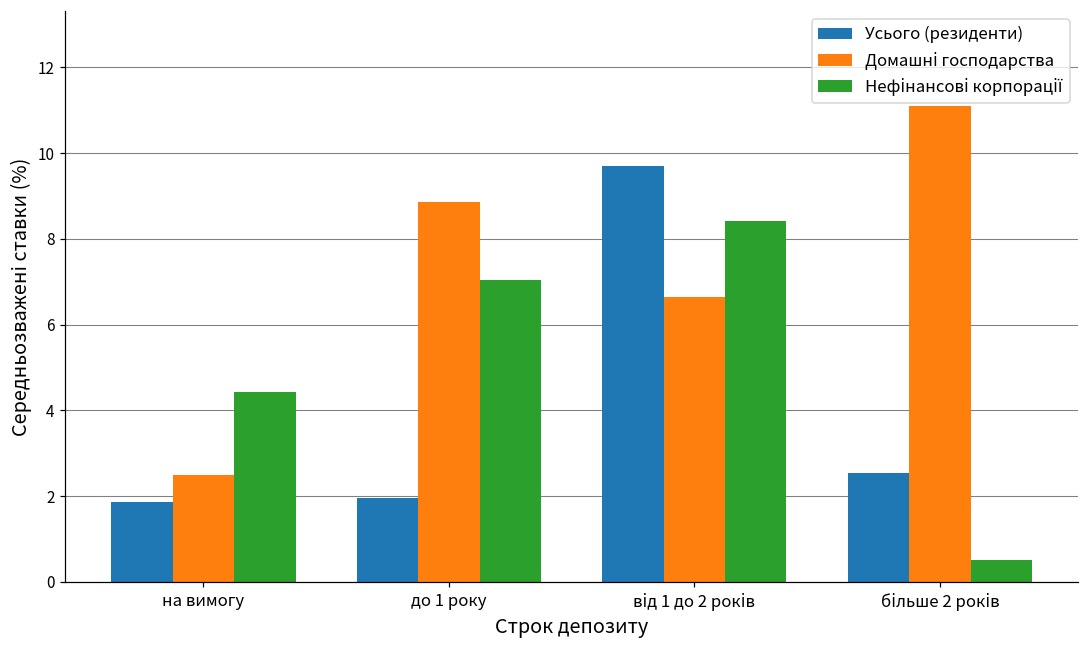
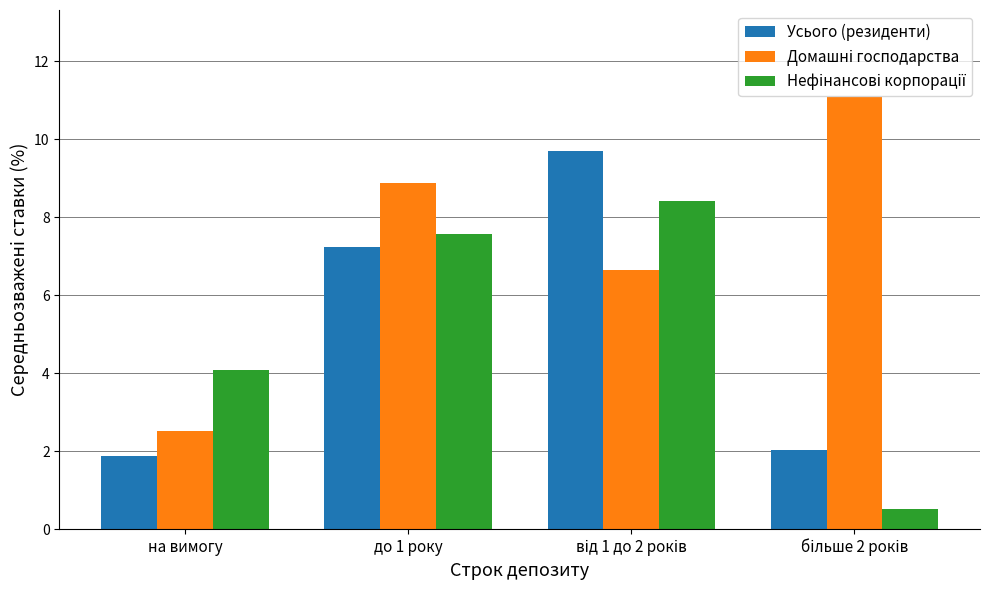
  {
    "Усього (резиденти)": {
      "на вимогу": 1.9,
-     "до 1 року": 2.0,
+     "до 1 року": 7.2,
      "від 1 до 2 років": 9.7,
-     "більше 2 років": 2.5
+     "більше 2 років": 2.0
    },
    "Домашні господарства": {
      "на вимогу": 2.5,
      "до 1 року": 8.9,
      "від 1 до 2 років": 6.7,
      "більше 2 років": 11.1
    },
    "Нефінансові корпорації": {
-     "на вимогу": 4.4,
-     "до 1 року": 7.0,
+     "на вимогу": 4.1,
+     "до 1 року": 7.6,
      "від 1 до 2 років": 8.4,
      "більше 2 років": 0.5
    }
  }
